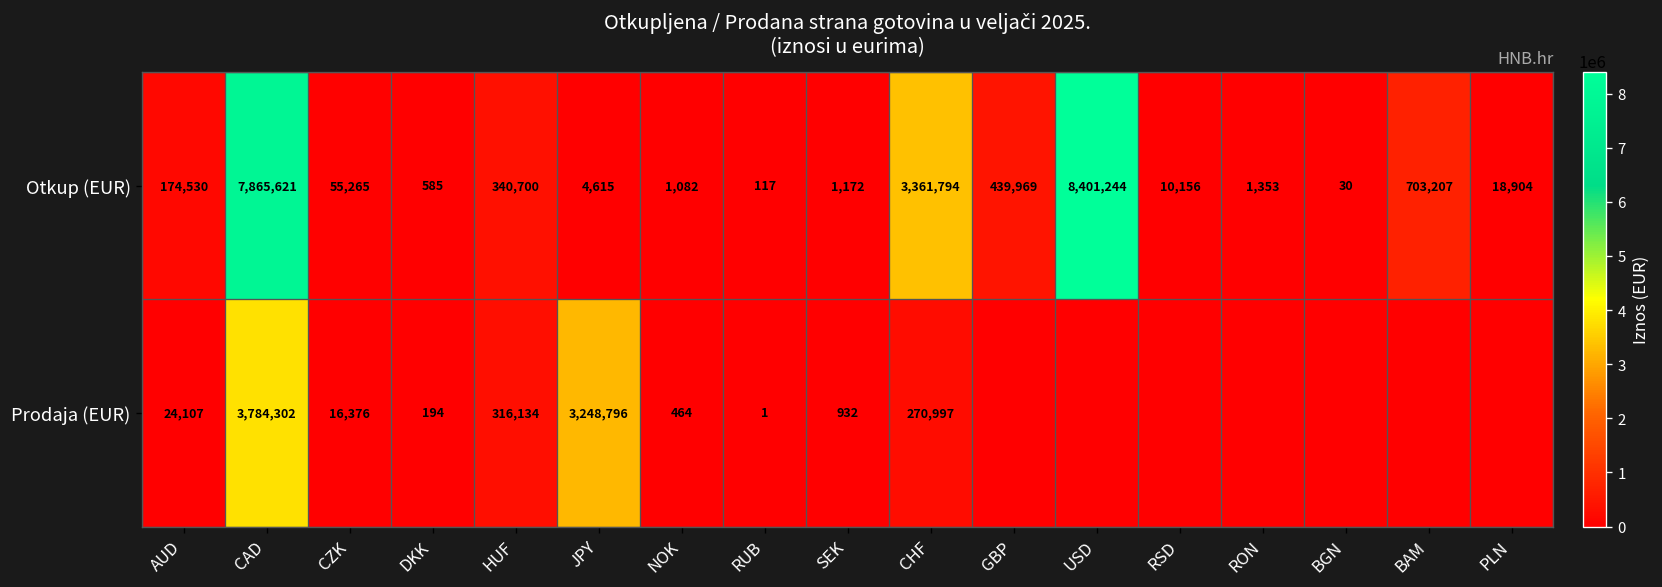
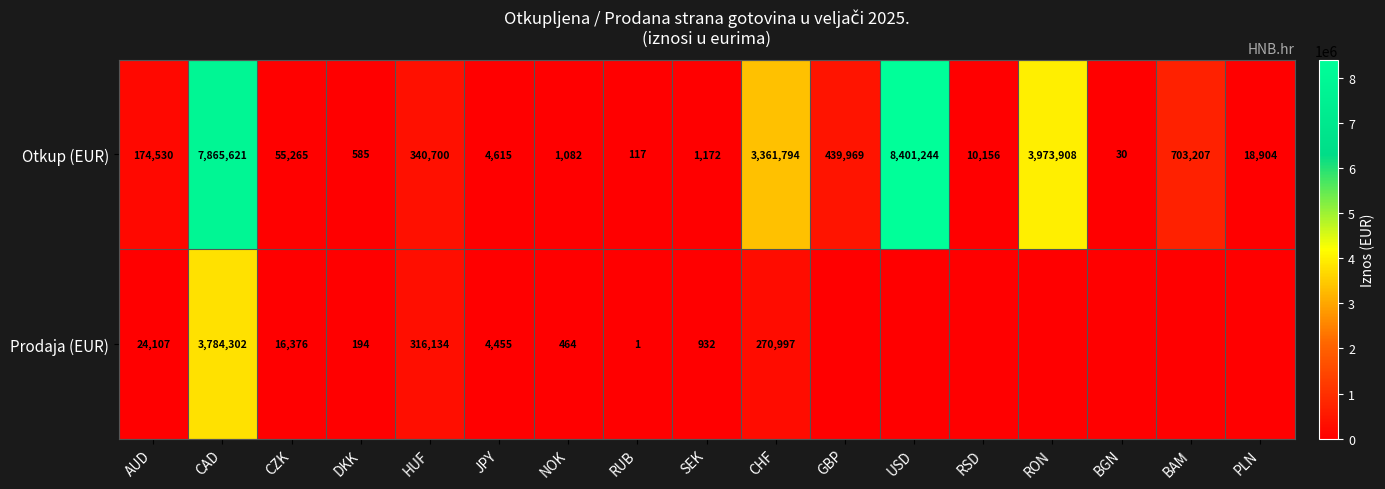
  {
    "Otkup (EUR)": {
      "AUD": "174,530",
      "CAD": "7,865,621",
      "CZK": "55,265",
      "DKK": "585",
      "HUF": "340,700",
      "JPY": "4,615",
      "NOK": "1,082",
      "RUB": "117",
      "SEK": "1,172",
      "CHF": "3,361,794",
      "GBP": "439,969",
      "USD": "8,401,244",
      "RSD": "10,156",
-     "RON": "1,353",
+     "RON": "3,973,908",
      "BGN": "30",
      "BAM": "703,207",
      "PLN": "18,904"
    },
    "Prodaja (EUR)": {
      "AUD": "24,107",
      "CAD": "3,784,302",
      "CZK": "16,376",
      "DKK": "194",
      "HUF": "316,134",
-     "JPY": "3,248,796",
+     "JPY": "4,455",
      "NOK": "464",
      "RUB": "1",
      "SEK": "932",
      "CHF": "270,997"
    }
  }
